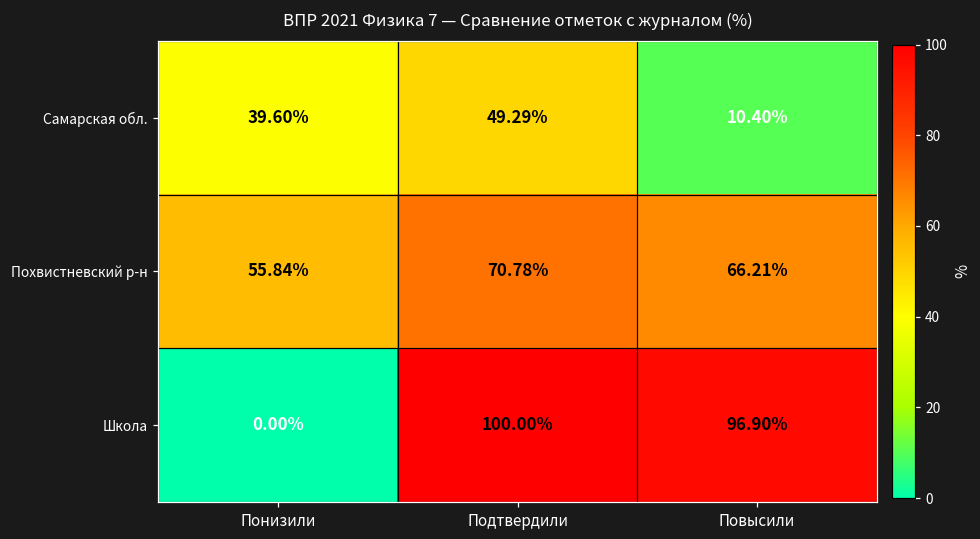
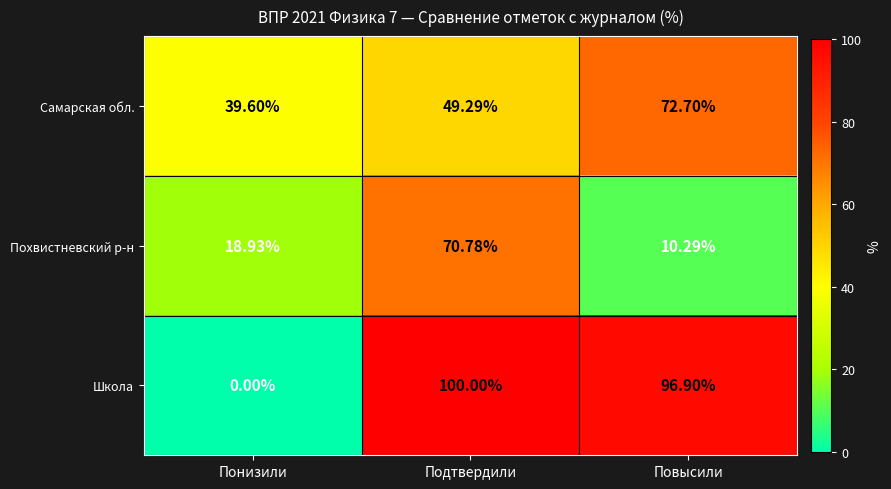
  {
    "Самарская обл.": {
      "Понизили": "39.60%",
      "Подтвердили": "49.29%",
-     "Повысили": "10.40%"
+     "Повысили": "72.70%"
    },
    "Похвистневский р-н": {
-     "Понизили": "55.84%",
+     "Понизили": "18.93%",
      "Подтвердили": "70.78%",
-     "Повысили": "66.21%"
+     "Повысили": "10.29%"
    },
    "Школа": {
      "Понизили": "0.00%",
      "Подтвердили": "100.00%",
      "Повысили": "96.90%"
    }
  }
